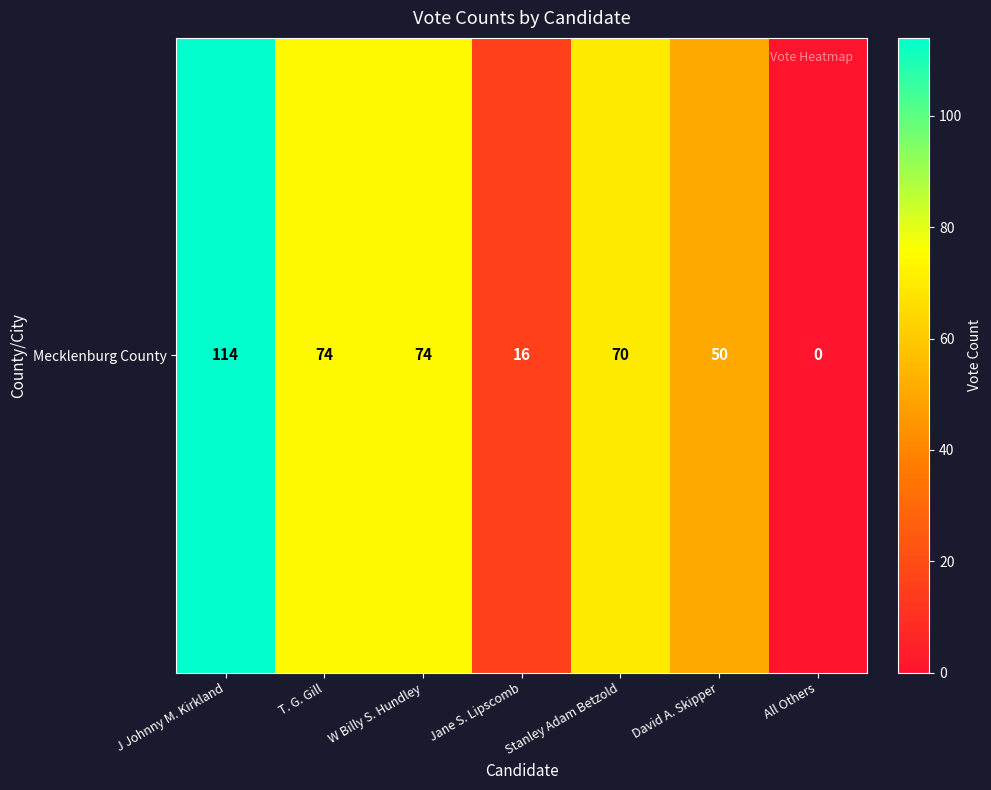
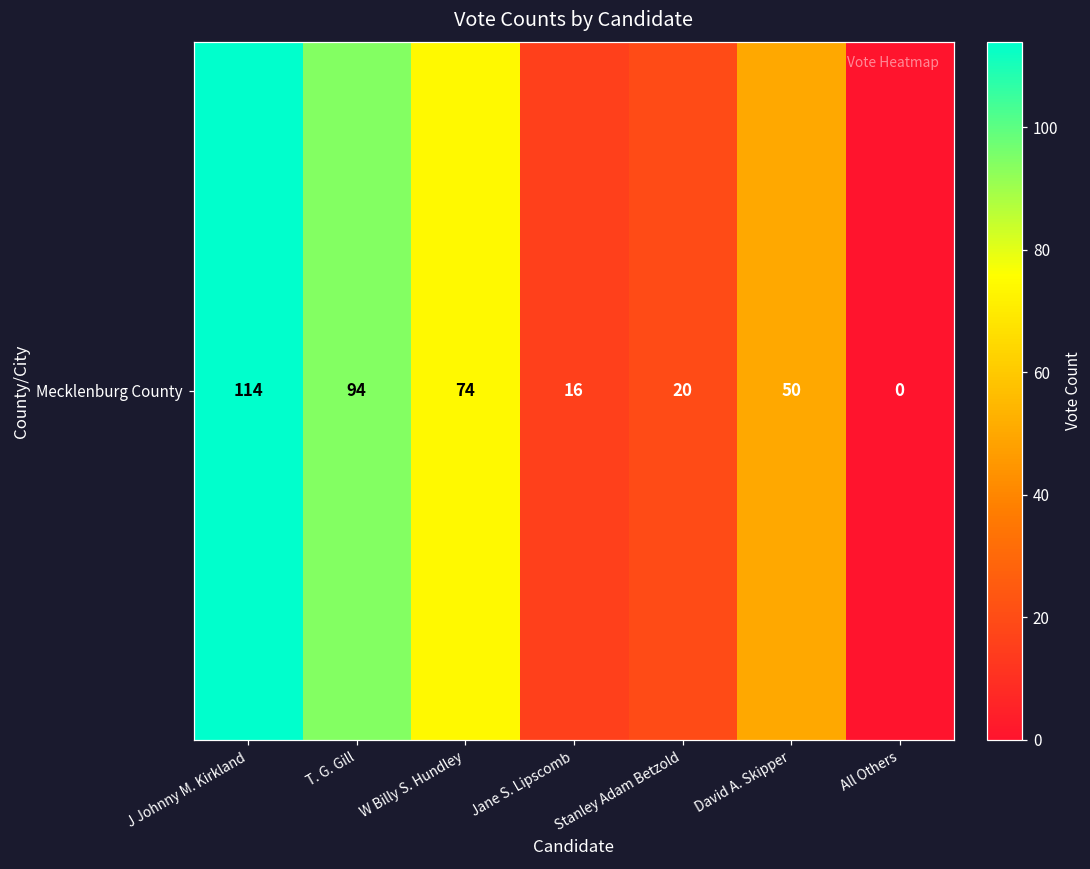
  {
    "Mecklenburg County": {
      "J Johnny M. Kirkland": 114,
-     "T. G. Gill": 74,
+     "T. G. Gill": 94,
      "W Billy S. Hundley": 74,
      "Jane S. Lipscomb": 16,
-     "Stanley Adam Betzold": 70,
+     "Stanley Adam Betzold": 20,
      "David A. Skipper": 50
    }
  }
